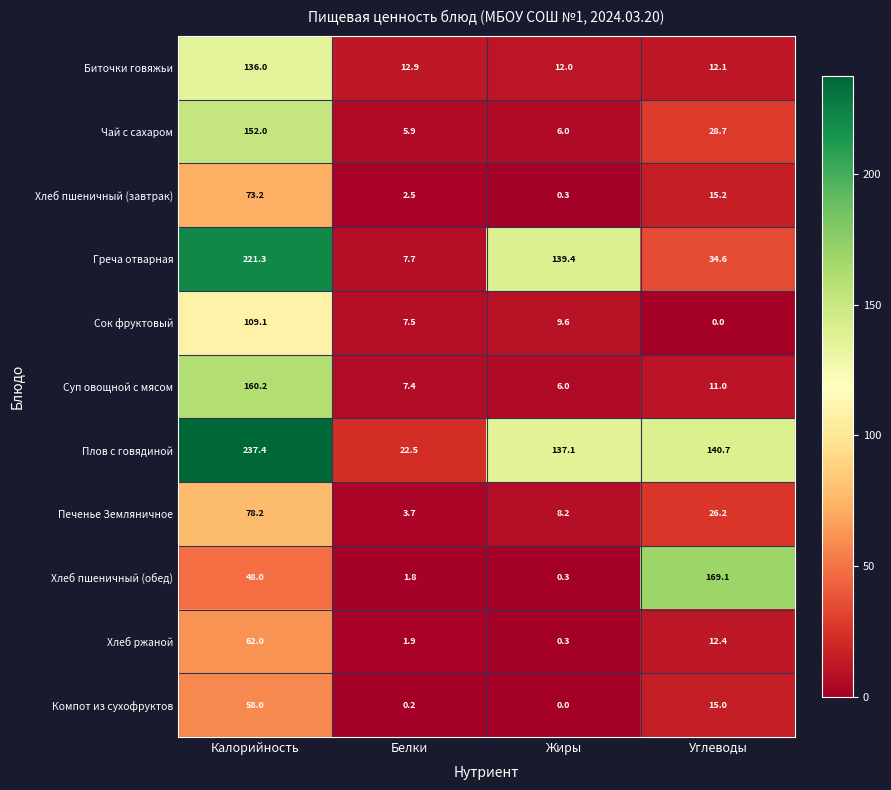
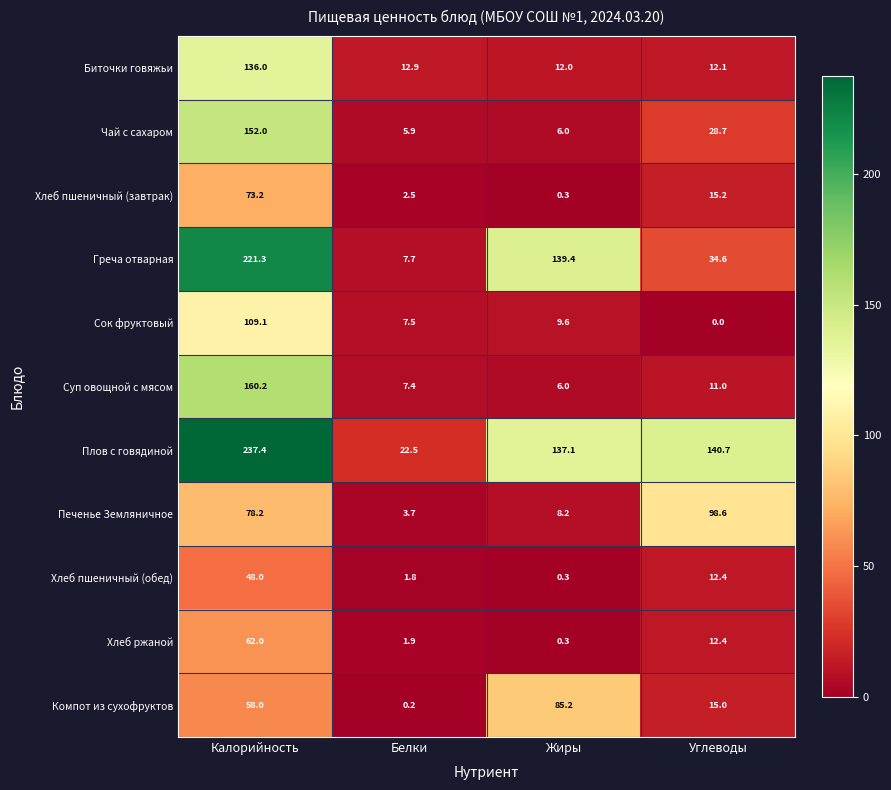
  {
    "Биточки говяжьи": {
      "Калорийность": 136.0,
      "Белки": 12.9,
      "Жиры": 12.0,
      "Углеводы": 12.1
    },
    "Чай с сахаром": {
      "Калорийность": 152.0,
      "Белки": 5.9,
      "Жиры": 6.0,
      "Углеводы": 28.7
    },
    "Хлеб пшеничный (завтрак)": {
      "Калорийность": 73.2,
      "Белки": 2.5,
      "Жиры": 0.3,
      "Углеводы": 15.2
    },
    "Греча отварная": {
      "Калорийность": 221.3,
      "Белки": 7.7,
      "Жиры": 139.4,
      "Углеводы": 34.6
    },
    "Сок фруктовый": {
      "Калорийность": 109.1,
      "Белки": 7.5,
      "Жиры": 9.6,
      "Углеводы": 0.0
    },
    "Суп овощной с мясом": {
      "Калорийность": 160.2,
      "Белки": 7.4,
      "Жиры": 6.0,
      "Углеводы": 11.0
    },
    "Плов с говядиной": {
      "Калорийность": 237.4,
      "Белки": 22.5,
      "Жиры": 137.1,
      "Углеводы": 140.7
    },
    "Печенье Земляничное": {
      "Калорийность": 78.2,
      "Белки": 3.7,
      "Жиры": 8.2,
-     "Углеводы": 26.2
+     "Углеводы": 98.6
    },
    "Хлеб пшеничный (обед)": {
      "Калорийность": 48.0,
      "Белки": 1.8,
      "Жиры": 0.3,
-     "Углеводы": 169.1
+     "Углеводы": 12.4
    },
    "Хлеб ржаной": {
      "Калорийность": 62.0,
      "Белки": 1.9,
      "Жиры": 0.3,
      "Углеводы": 12.4
    },
    "Компот из сухофруктов": {
      "Калорийность": 58.0,
      "Белки": 0.2,
-     "Жиры": 0.0,
+     "Жиры": 85.2,
      "Углеводы": 15.0
    }
  }
